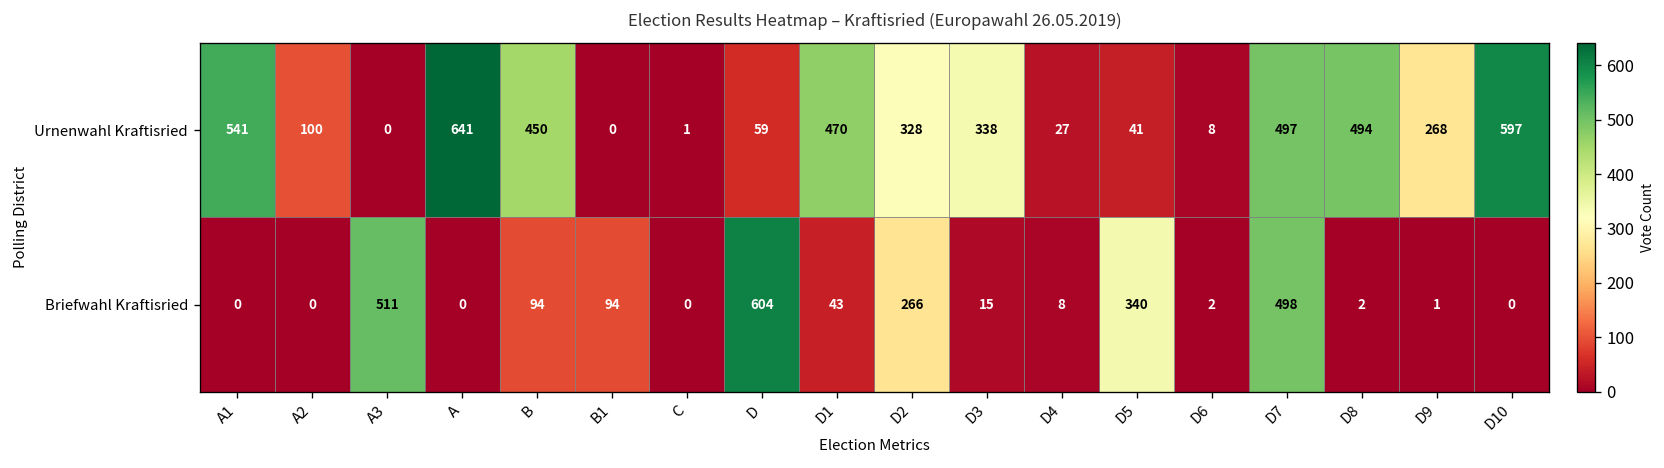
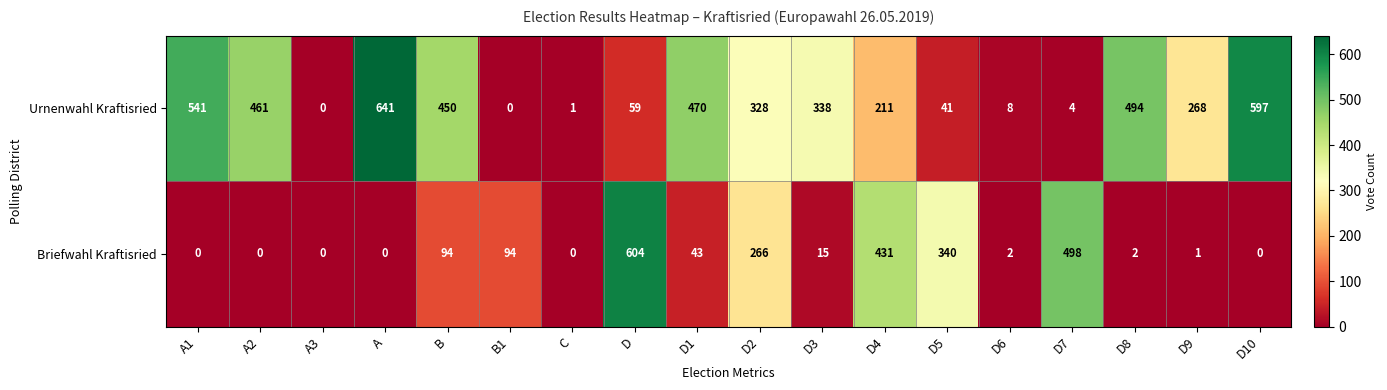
  {
    "Urnenwahl Kraftisried": {
      "A1": 541,
-     "A2": 100,
+     "A2": 461,
      "A3": 0,
      "A": 641,
      "B": 450,
      "B1": 0,
      "C": 1,
      "D": 59,
      "D1": 470,
      "D2": 328,
      "D3": 338,
-     "D4": 27,
+     "D4": 211,
      "D5": 41,
      "D6": 8,
-     "D7": 497,
+     "D7": 4,
      "D8": 494,
      "D9": 268,
      "D10": 597
    },
    "Briefwahl Kraftisried": {
      "A1": 0,
      "A2": 0,
-     "A3": 511,
+     "A3": 0,
      "A": 0,
      "B": 94,
      "B1": 94,
      "C": 0,
      "D": 604,
      "D1": 43,
      "D2": 266,
      "D3": 15,
-     "D4": 8,
+     "D4": 431,
      "D5": 340,
      "D6": 2,
      "D7": 498,
      "D8": 2,
      "D9": 1,
      "D10": 0
    }
  }
